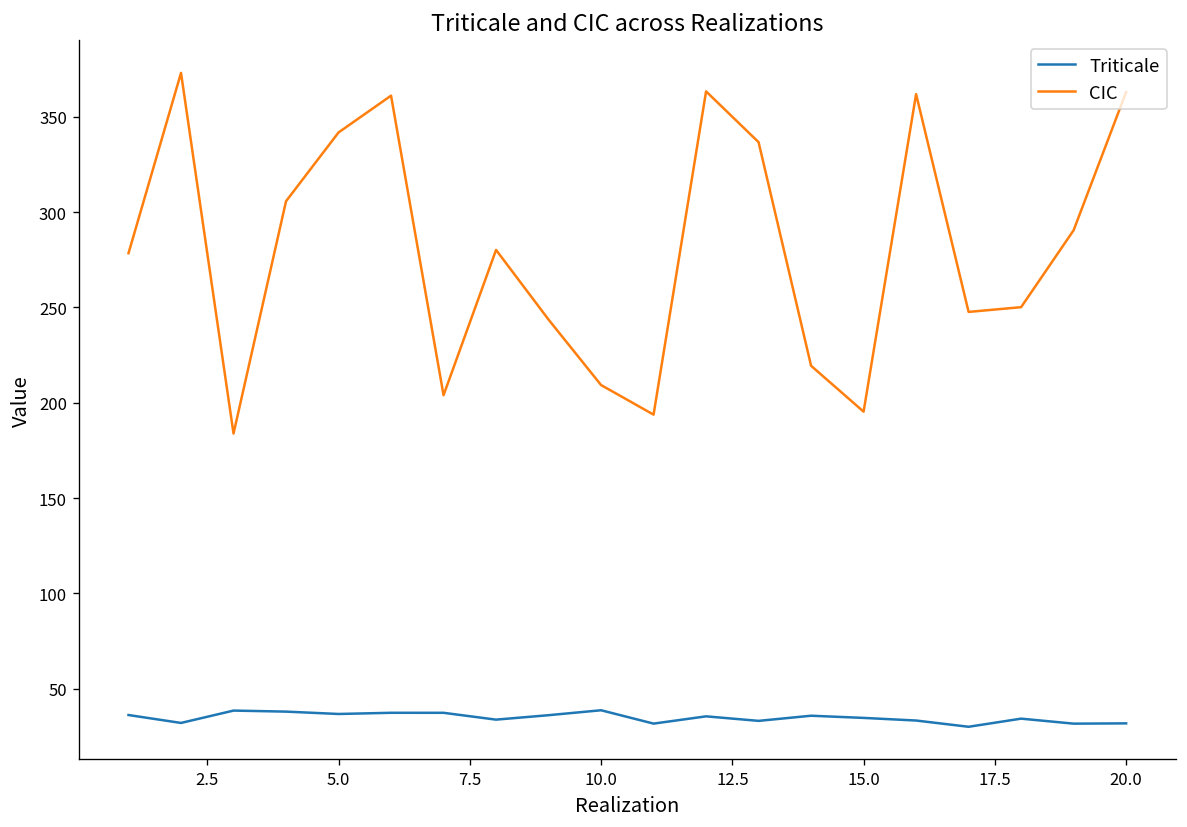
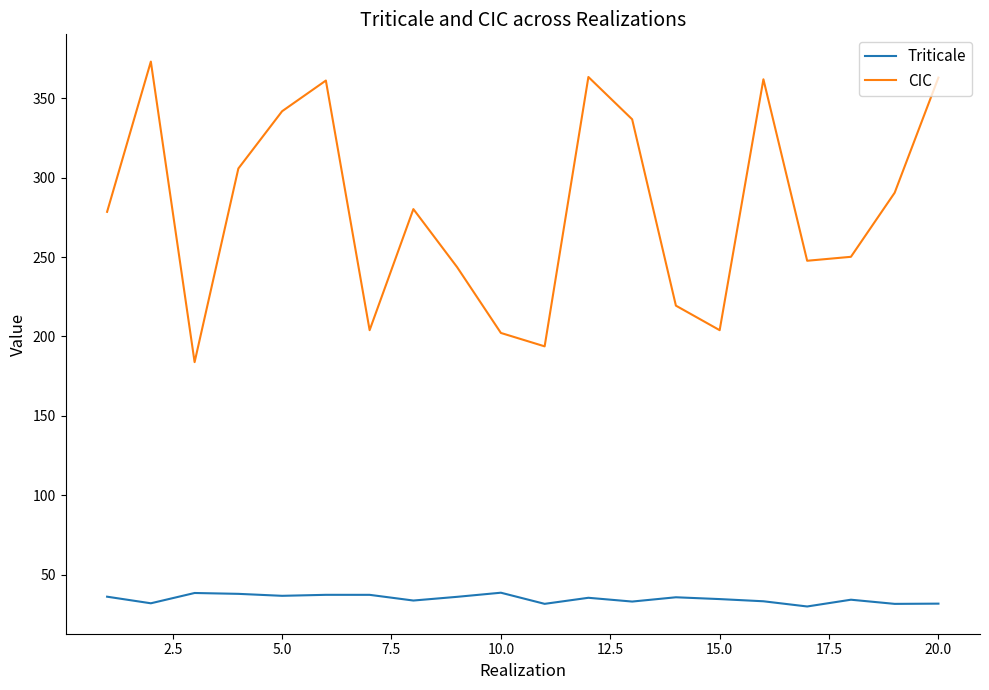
  {
    "Triticale": {
      "5.0": 37,
      "10.0": 39,
      "15.0": 35,
      "20.0": 32
    },
    "CIC": {
      "5.0": 342,
-     "10.0": 209,
-     "15.0": 195
+     "10.0": 202,
+     "15.0": 204
    }
  }
